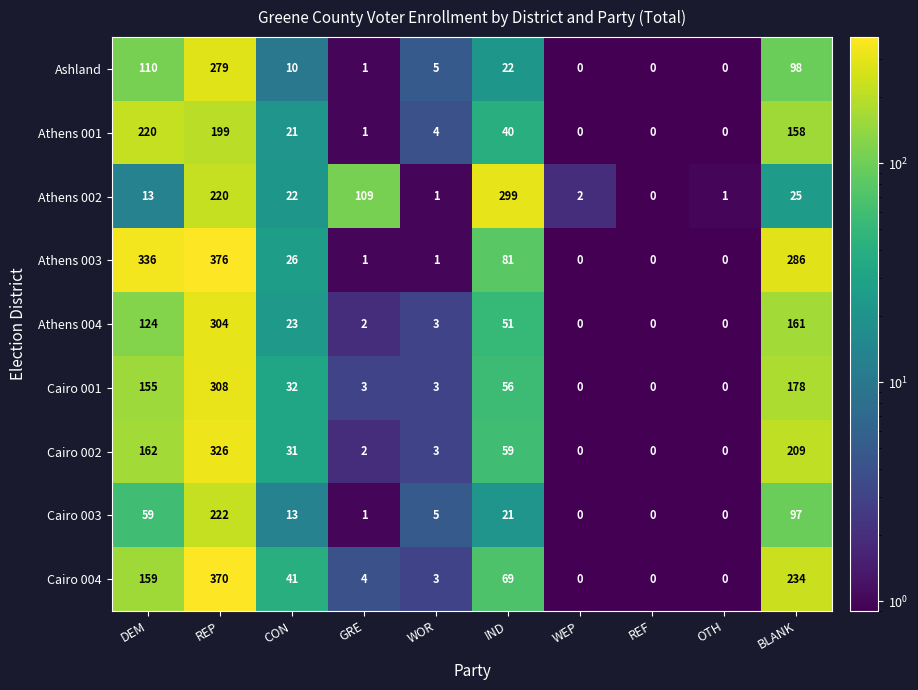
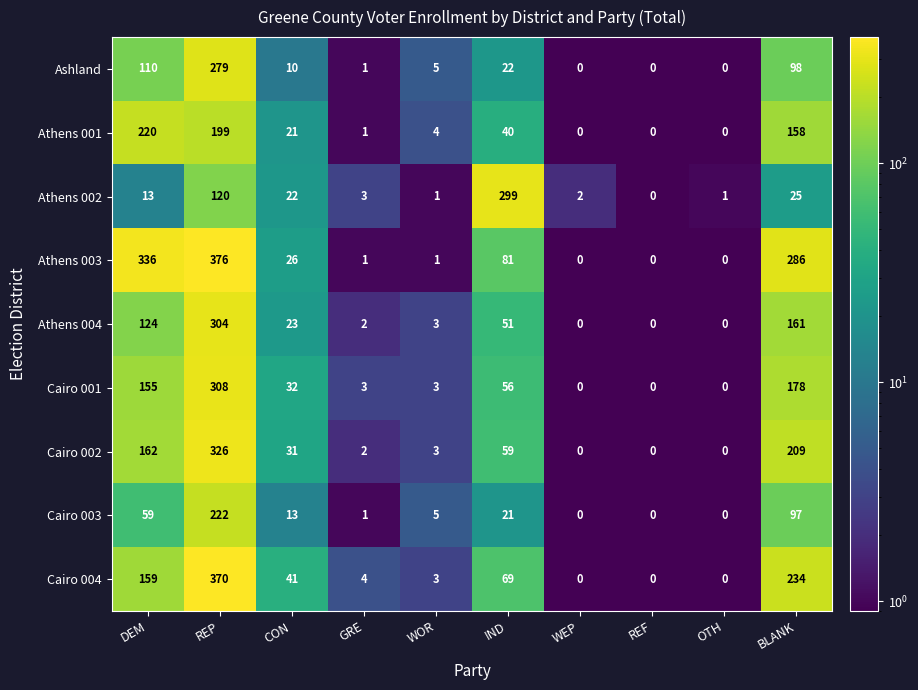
  {
    "Ashland": {
      "DEM": 110,
      "REP": 279,
      "CON": 10,
      "GRE": 1,
      "WOR": 5,
      "IND": 22,
      "WEP": 0,
      "REF": 0,
      "OTH": 0,
      "BLANK": 98
    },
    "Athens 001": {
      "DEM": 220,
      "REP": 199,
      "CON": 21,
      "GRE": 1,
      "WOR": 4,
      "IND": 40,
      "WEP": 0,
      "REF": 0,
      "OTH": 0,
      "BLANK": 158
    },
    "Athens 002": {
      "DEM": 13,
-     "REP": 220,
+     "REP": 120,
      "CON": 22,
-     "GRE": 109,
+     "GRE": 3,
      "WOR": 1,
      "IND": 299,
      "WEP": 2,
      "REF": 0,
      "OTH": 1,
      "BLANK": 25
    },
    "Athens 003": {
      "DEM": 336,
      "REP": 376,
      "CON": 26,
      "GRE": 1,
      "WOR": 1,
      "IND": 81,
      "WEP": 0,
      "REF": 0,
      "OTH": 0,
      "BLANK": 286
    },
    "Athens 004": {
      "DEM": 124,
      "REP": 304,
      "CON": 23,
      "GRE": 2,
      "WOR": 3,
      "IND": 51,
      "WEP": 0,
      "REF": 0,
      "OTH": 0,
      "BLANK": 161
    },
    "Cairo 001": {
      "DEM": 155,
      "REP": 308,
      "CON": 32,
      "GRE": 3,
      "WOR": 3,
      "IND": 56,
      "WEP": 0,
      "REF": 0,
      "OTH": 0,
      "BLANK": 178
    },
    "Cairo 002": {
      "DEM": 162,
      "REP": 326,
      "CON": 31,
      "GRE": 2,
      "WOR": 3,
      "IND": 59,
      "WEP": 0,
      "REF": 0,
      "OTH": 0,
      "BLANK": 209
    },
    "Cairo 003": {
      "DEM": 59,
      "REP": 222,
      "CON": 13,
      "GRE": 1,
      "WOR": 5,
      "IND": 21,
      "WEP": 0,
      "REF": 0,
      "OTH": 0,
      "BLANK": 97
    },
    "Cairo 004": {
      "DEM": 159,
      "REP": 370,
      "CON": 41,
      "GRE": 4,
      "WOR": 3,
      "IND": 69,
      "WEP": 0,
      "REF": 0,
      "OTH": 0,
      "BLANK": 234
    }
  }
